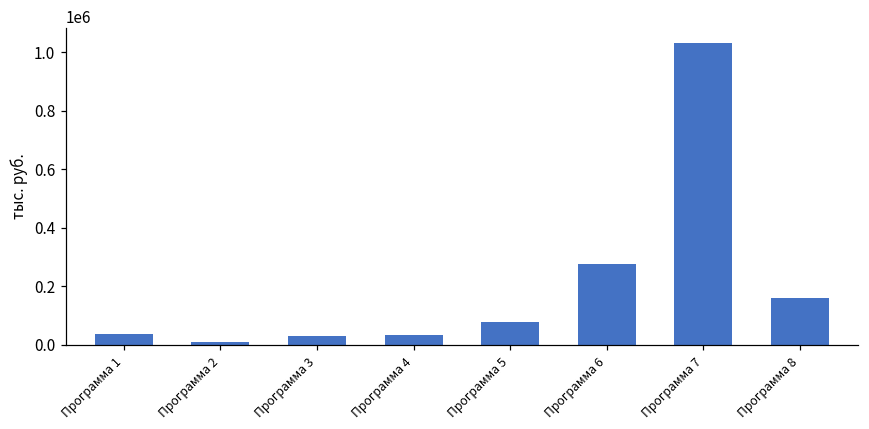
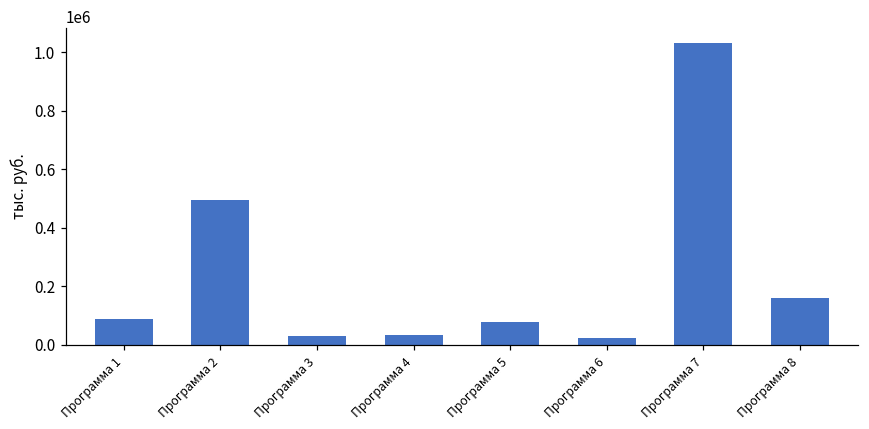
  {
-   "Программа 1": 40000,
-   "Программа 2": 10000,
+   "Программа 1": 90000,
+   "Программа 2": 500000,
    "Программа 3": 30000,
    "Программа 4": 30000,
    "Программа 5": 80000,
-   "Программа 6": 280000,
+   "Программа 6": 20000,
    "Программа 7": 1030000,
    "Программа 8": 160000
  }
